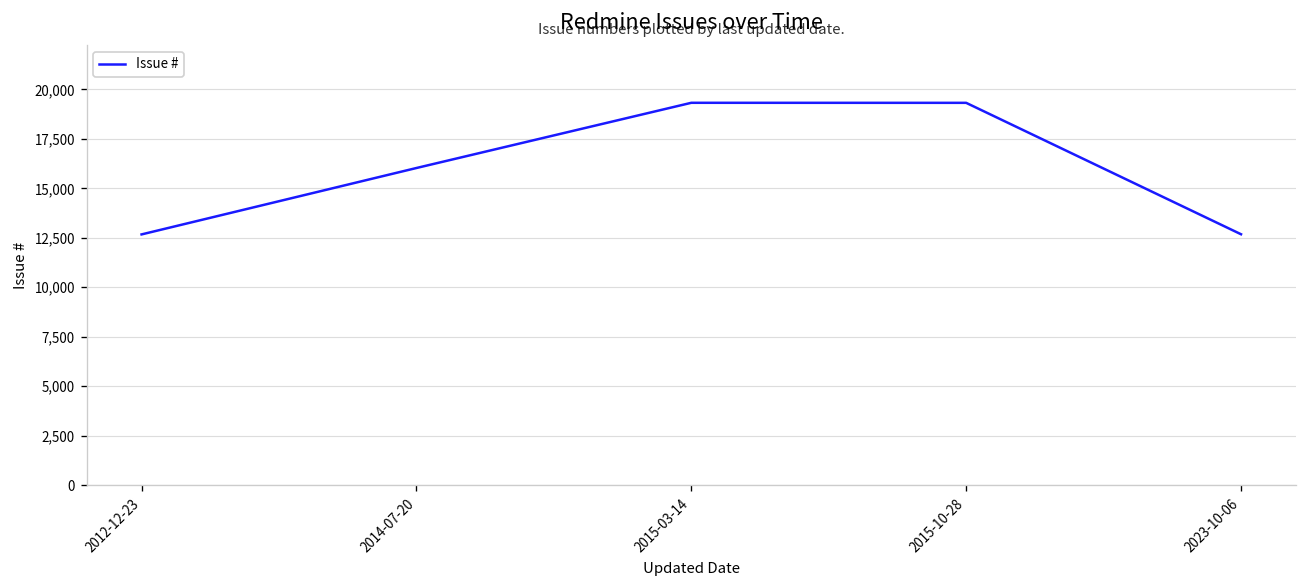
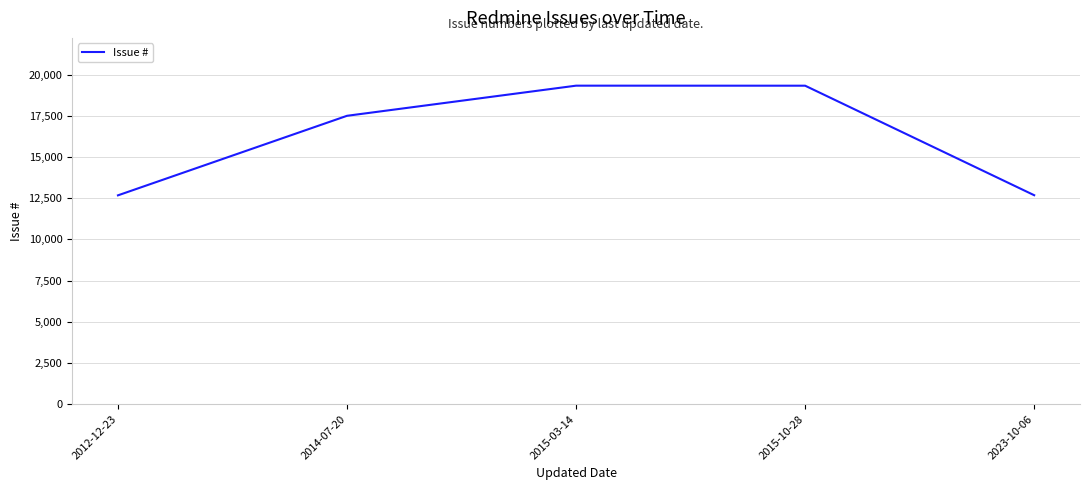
  {
    "2012-12-23": "12,700",
-   "2014-07-20": "16,000",
+   "2014-07-20": "17,500",
    "2015-03-14": "19,300",
    "2015-10-28": "19,300",
    "2023-10-06": "12,700"
  }
